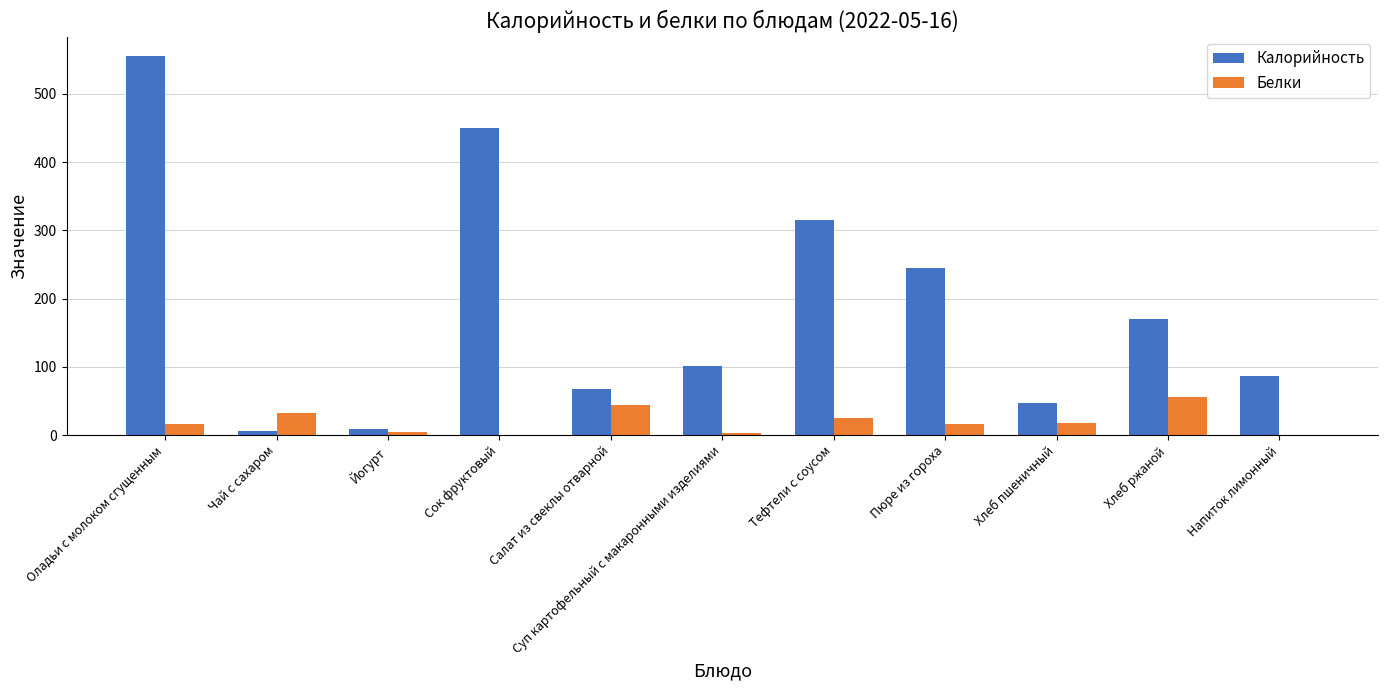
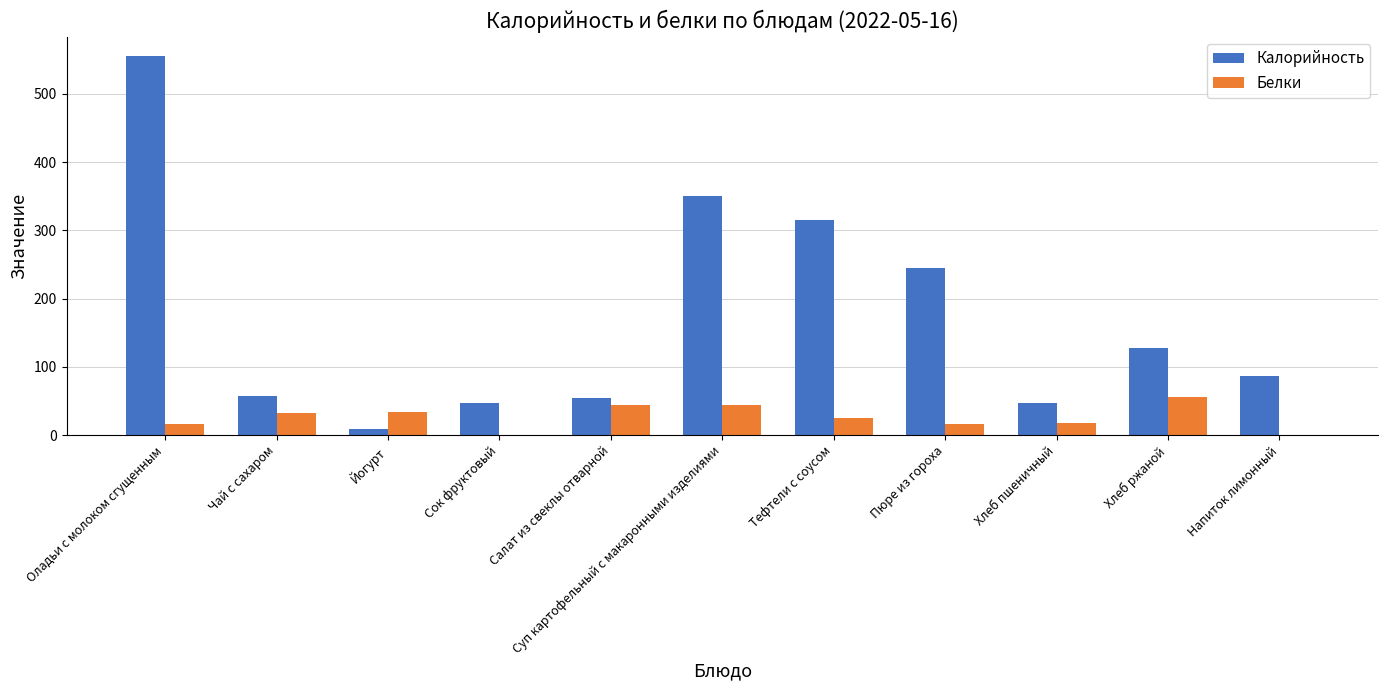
  {
    "Калорийность": {
      "Оладьи с молоком сгущенным": 560,
-     "Чай с сахаром": 10,
+     "Чай с сахаром": 60,
      "Йогурт": 10,
-     "Сок фруктовый": 450,
-     "Салат из свеклы отварной": 70,
-     "Суп картофельный с макаронными изделиями": 100,
+     "Сок фруктовый": 50,
+     "Салат из свеклы отварной": 50,
+     "Суп картофельный с макаронными изделиями": 350,
      "Тефтели с соусом": 320,
      "Пюре из гороха": 250,
      "Хлеб пшеничный": 50,
-     "Хлеб ржаной": 170,
+     "Хлеб ржаной": 130,
      "Напиток лимонный": 90
    },
    "Белки": {
      "Оладьи с молоком сгущенным": 20,
      "Чай с сахаром": 30,
-     "Йогурт": 10,
+     "Йогурт": 30,
      "Салат из свеклы отварной": 40,
-     "Суп картофельный с макаронными изделиями": 0,
+     "Суп картофельный с макаронными изделиями": 40,
      "Тефтели с соусом": 20,
      "Пюре из гороха": 20,
      "Хлеб пшеничный": 20,
      "Хлеб ржаной": 60
    }
  }
